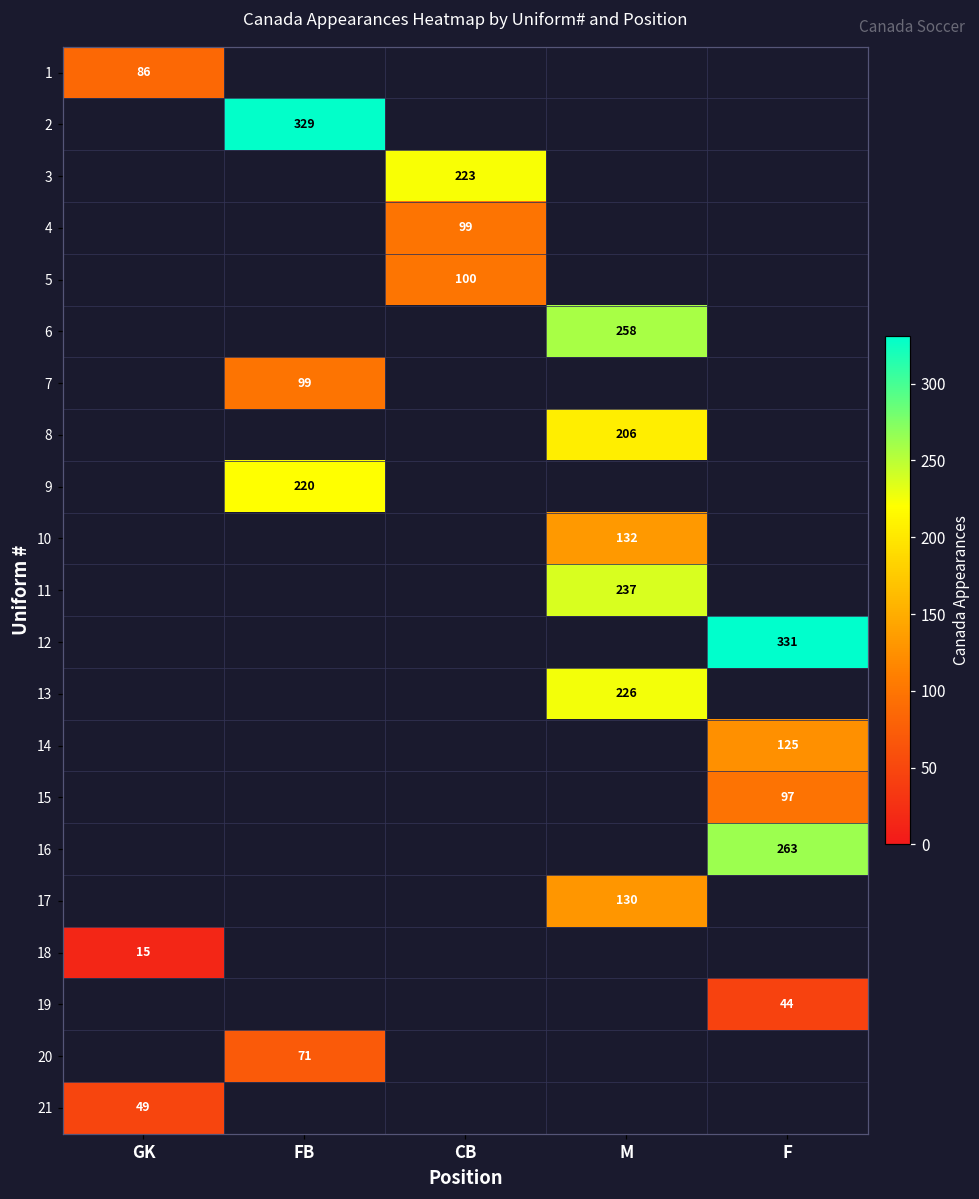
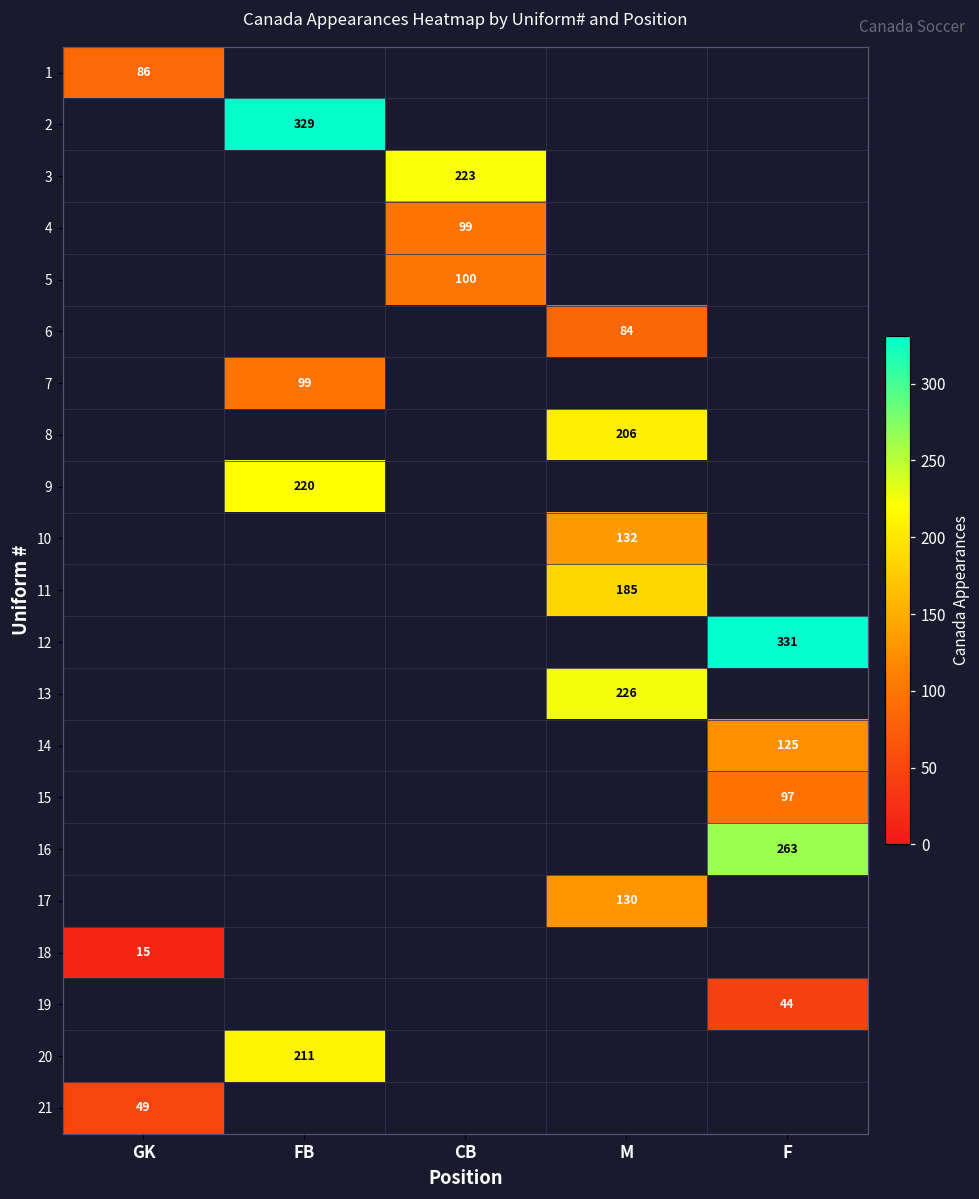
  {
    "1": {
      "GK": 86
    },
    "2": {
      "FB": 329
    },
    "3": {
      "CB": 223
    },
    "4": {
      "CB": 99
    },
    "5": {
      "CB": 100
    },
    "6": {
-     "M": 258
+     "M": 84
    },
    "7": {
      "FB": 99
    },
    "8": {
      "M": 206
    },
    "9": {
      "FB": 220
    },
    "10": {
      "M": 132
    },
    "11": {
-     "M": 237
+     "M": 185
    },
    "12": {
      "F": 331
    },
    "13": {
      "M": 226
    },
    "14": {
      "F": 125
    },
    "15": {
      "F": 97
    },
    "16": {
      "F": 263
    },
    "17": {
      "M": 130
    },
    "18": {
      "GK": 15
    },
    "19": {
      "F": 44
    },
    "20": {
-     "FB": 71
+     "FB": 211
    },
    "21": {
      "GK": 49
    }
  }
